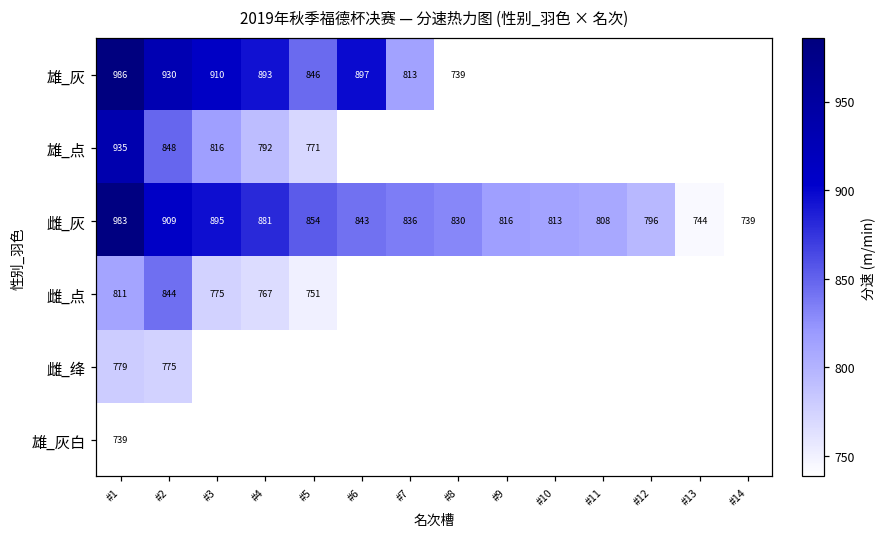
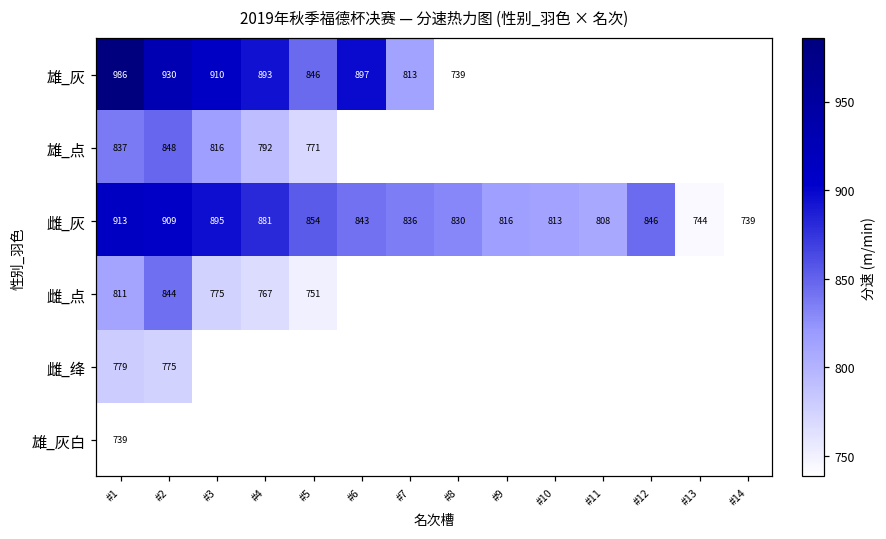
  {
    "雄_灰": {
      "#1": 986,
      "#2": 930,
      "#3": 910,
      "#4": 893,
      "#5": 846,
      "#6": 897,
      "#7": 813,
      "#8": 739
    },
    "雄_点": {
-     "#1": 935,
+     "#1": 837,
      "#2": 848,
      "#3": 816,
      "#4": 792,
      "#5": 771
    },
    "雌_灰": {
-     "#1": 983,
+     "#1": 913,
      "#2": 909,
      "#3": 895,
      "#4": 881,
      "#5": 854,
      "#6": 843,
      "#7": 836,
      "#8": 830,
      "#9": 816,
      "#10": 813,
      "#11": 808,
-     "#12": 796,
+     "#12": 846,
      "#13": 744,
      "#14": 739
    },
    "雌_点": {
      "#1": 811,
      "#2": 844,
      "#3": 775,
      "#4": 767,
      "#5": 751
    },
    "雌_绛": {
      "#1": 779,
      "#2": 775
    },
    "雄_灰白": {
      "#1": 739
    }
  }
